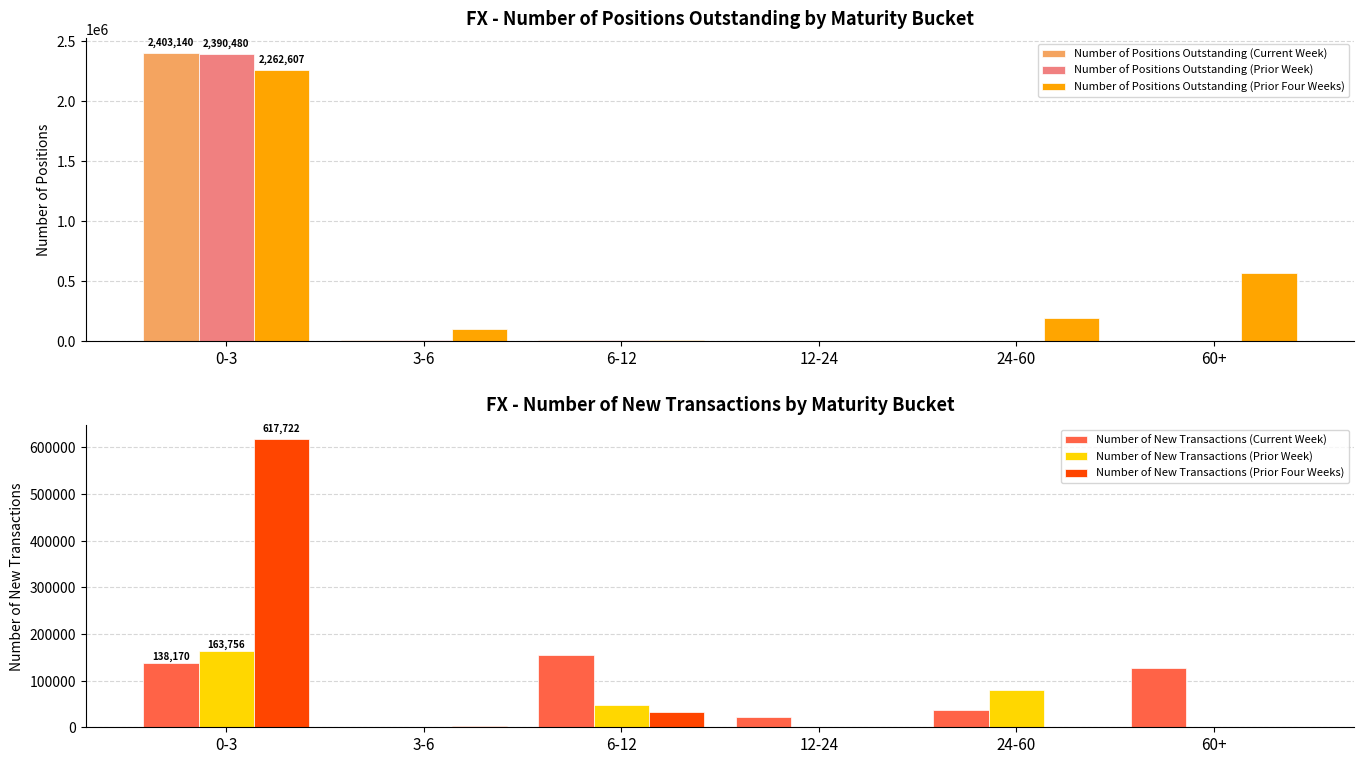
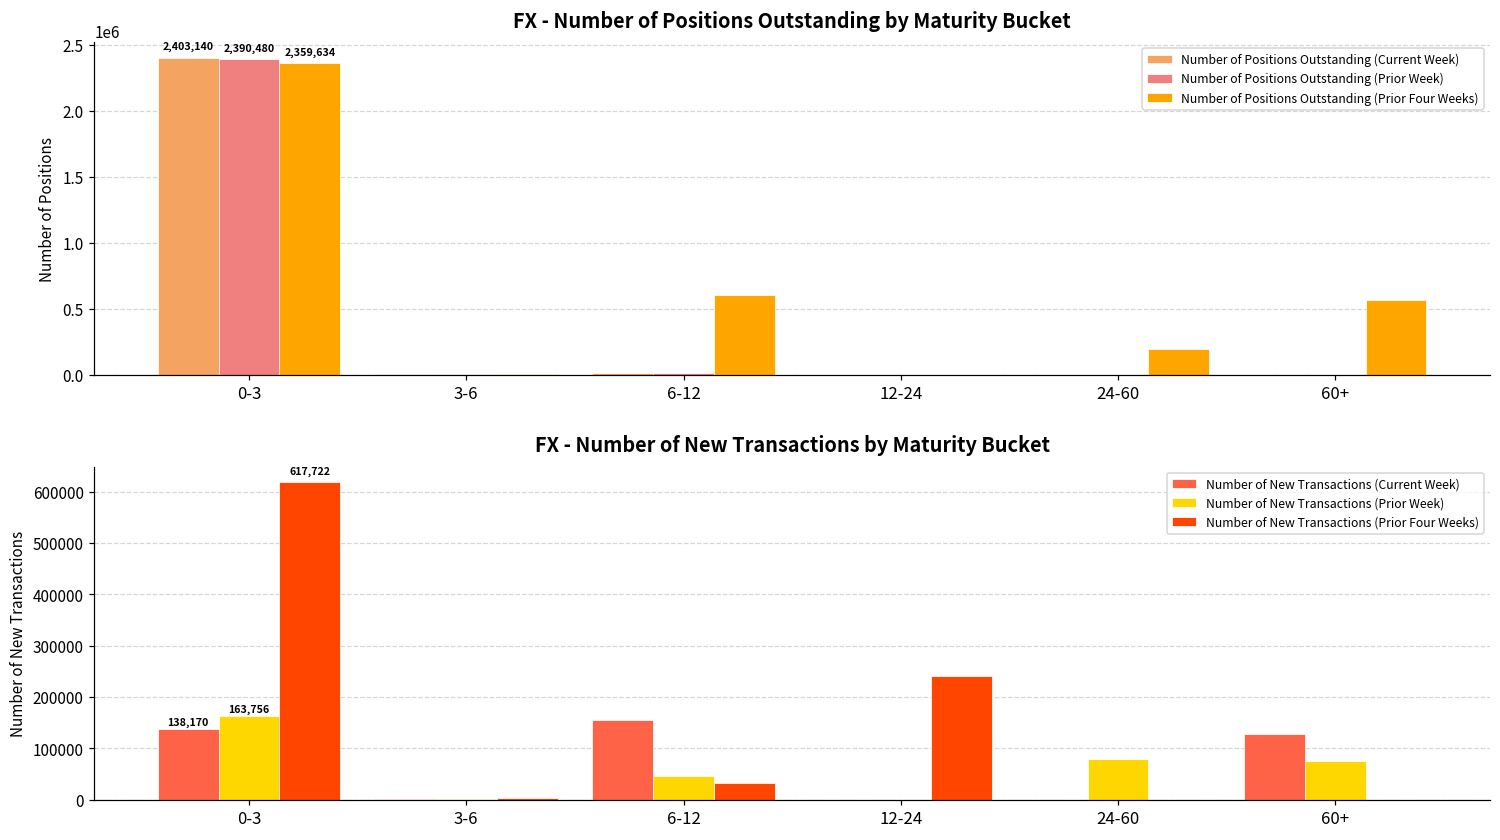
  {
    "FX - Number of Positions Outstanding by Maturity Bucket": {
      "Number of Positions Outstanding (Prior Four Weeks)": {
-       "0-3": "2,262,607",
-       "3-6": "100000",
-       "6-12": "10000"
+       "0-3": "2,359,634",
+       "3-6": "10000",
+       "6-12": "600000"
      }
    },
    "FX - Number of New Transactions by Maturity Bucket": {
      "Number of New Transactions (Current Week)": {
        "6-12": "150000",
-       "12-24": "20000",
-       "24-60": "40000",
+       "12-24": "0",
+       "24-60": "0",
        "60+": "130000"
      },
      "Number of New Transactions (Prior Week)": {
        "6-12": "50000",
        "24-60": "80000",
-       "60+": "0"
+       "60+": "80000"
      },
      "Number of New Transactions (Prior Four Weeks)": {
        "6-12": "30000",
-       "12-24": "0",
+       "12-24": "240000",
        "60+": "0"
      }
    }
  }
